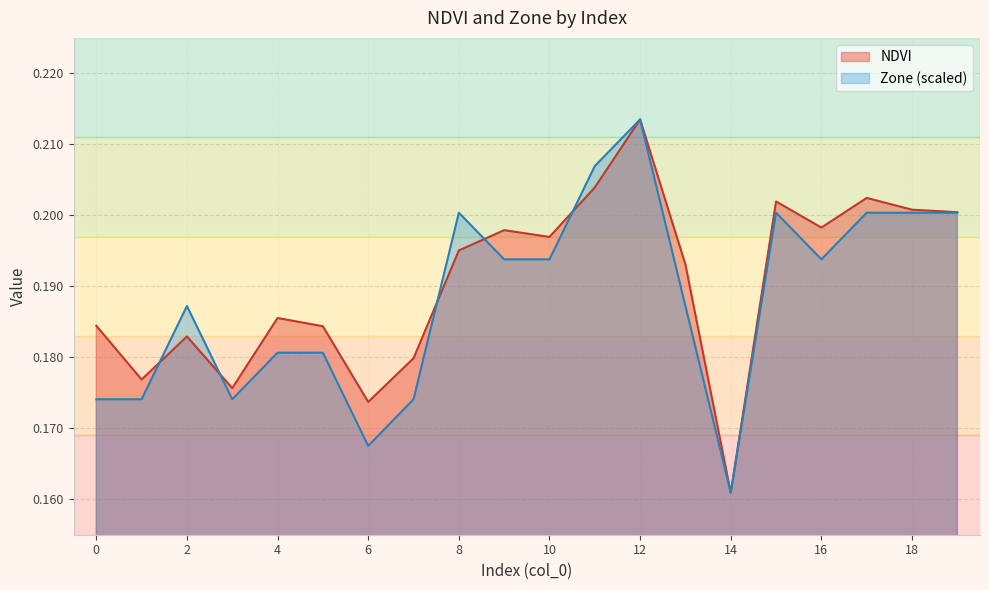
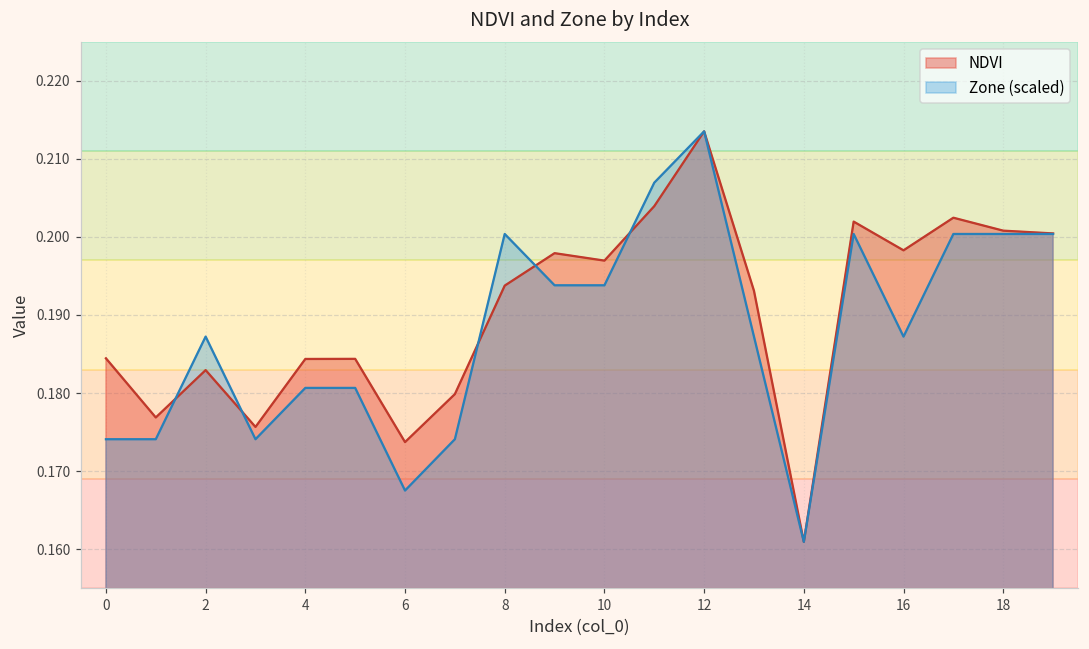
  {
    "NDVI": {
      "0": 0.184,
      "2": 0.183,
-     "4": 0.186,
+     "4": 0.184,
      "6": 0.174,
-     "8": 0.195,
+     "8": 0.194,
      "10": 0.197,
      "16": 0.198,
      "18": 0.201
    },
    "Zone (scaled)": {
      "0": 0.174,
      "2": 0.187,
      "4": 0.181,
      "6": 0.168,
      "8": 0.200,
      "10": 0.194,
-     "16": 0.194,
+     "16": 0.187,
      "18": 0.200
    }
  }
